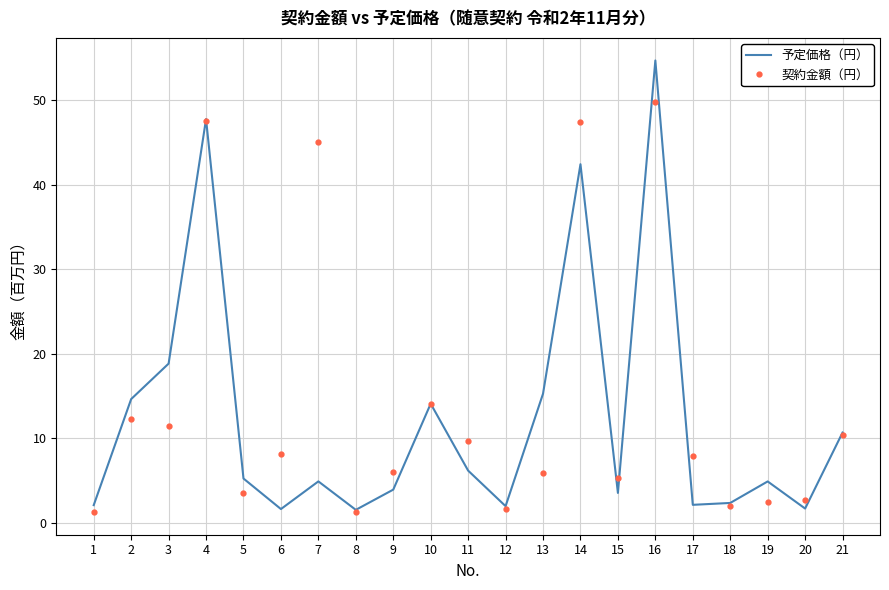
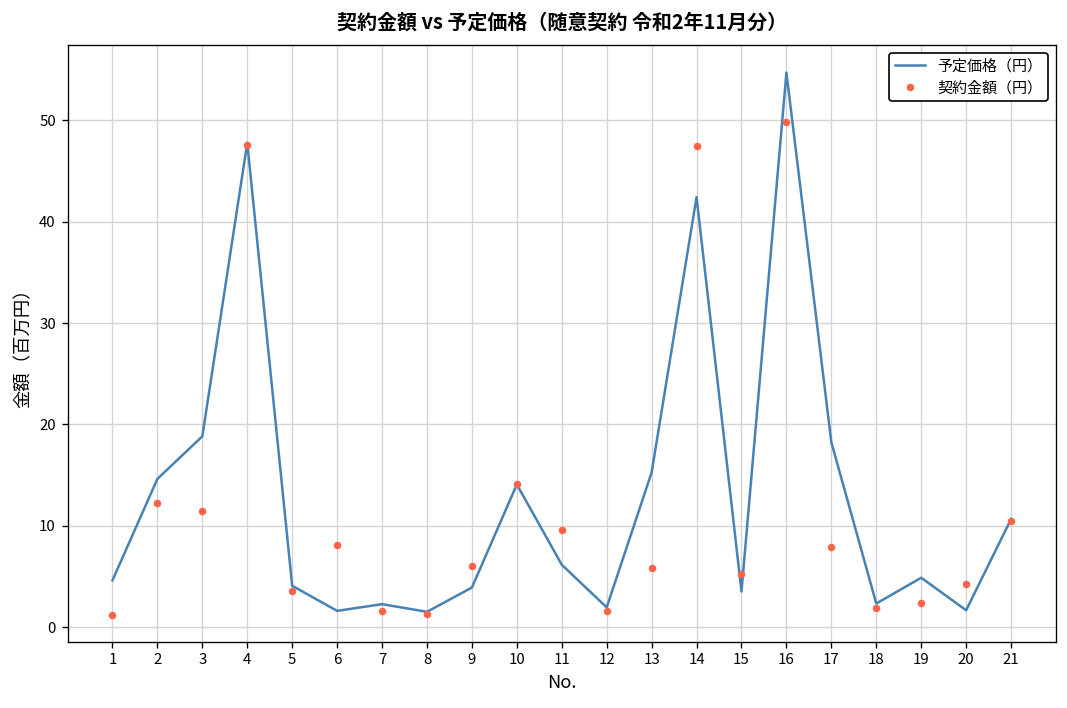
  {
    "予定価格（円）": {
-     "1": 2,
+     "1": 5,
      "2": 15,
      "3": 19,
-     "5": 5,
+     "5": 4,
      "6": 2,
-     "7": 5,
+     "7": 2,
      "9": 4,
      "11": 6,
      "12": 2,
      "13": 15,
      "14": 42,
      "15": 4,
      "16": 55,
-     "17": 2,
+     "17": 18,
      "18": 2,
      "19": 5,
      "20": 2
    },
    "契約金額（円）": {
      "1": 1,
      "2": 12,
      "3": 11,
      "5": 4,
      "6": 8,
-     "7": 45,
+     "7": 2,
      "9": 6,
      "11": 10,
      "12": 2,
      "13": 6,
      "14": 47,
      "15": 5,
      "16": 50,
      "17": 8,
      "18": 2,
      "19": 2,
-     "20": 3
+     "20": 4
    }
  }
